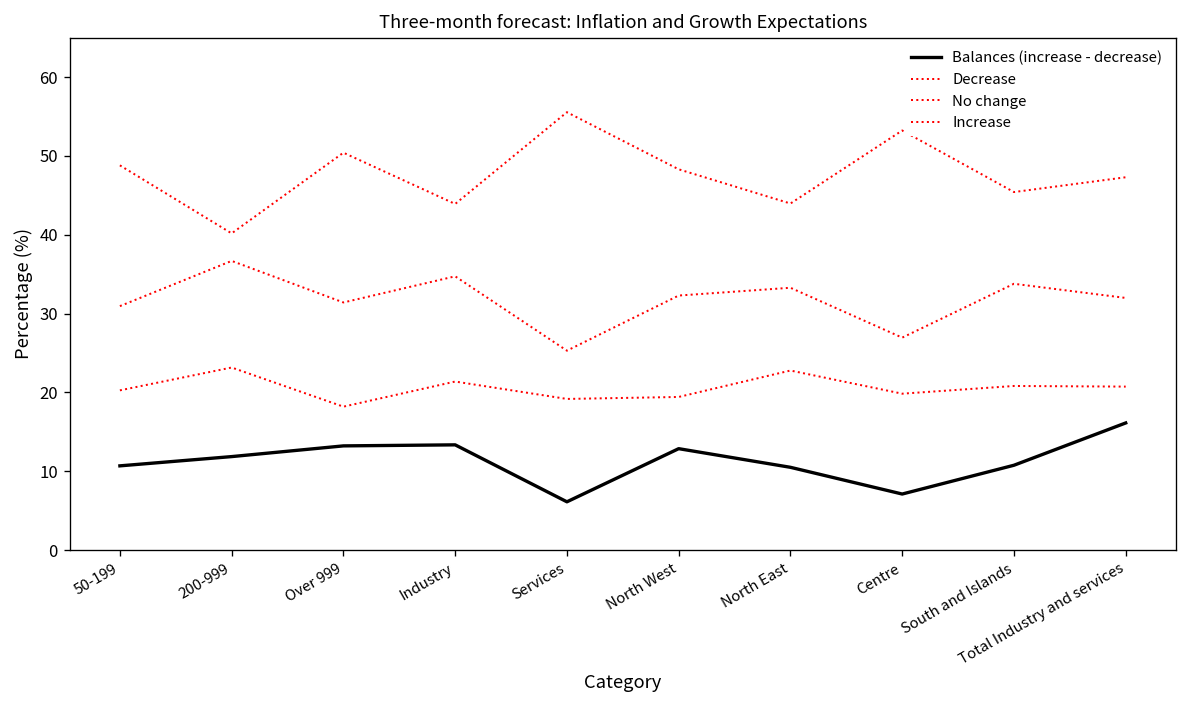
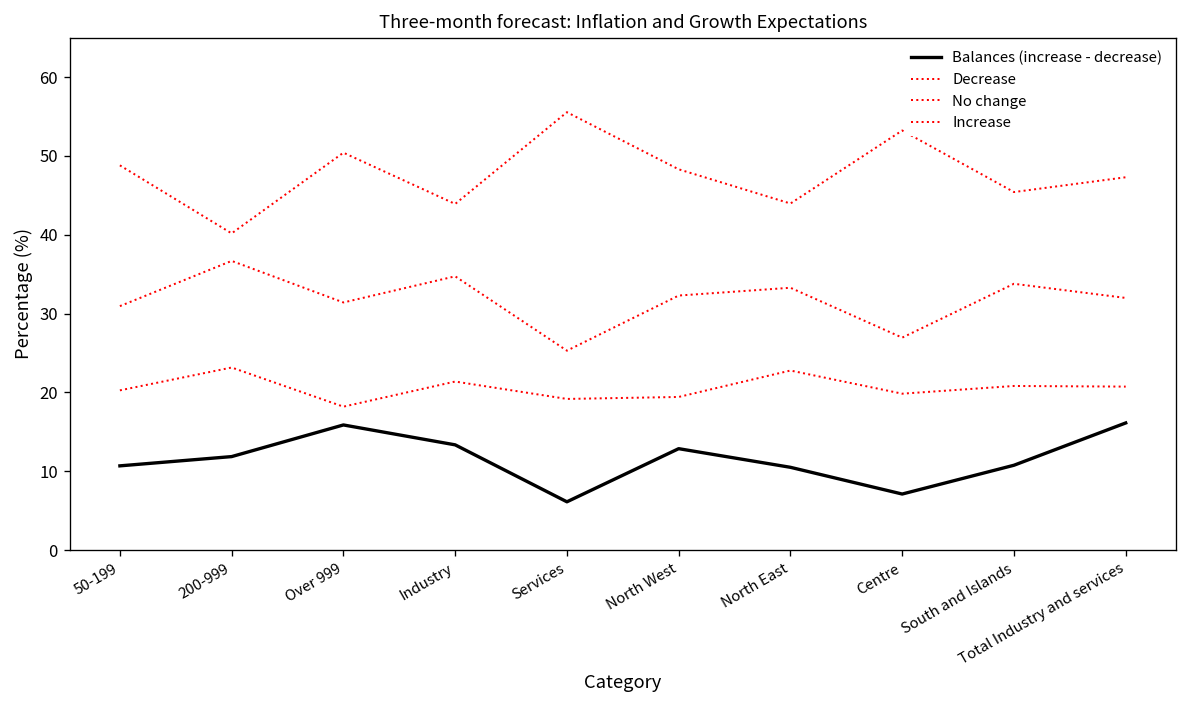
  {
    "Balances (increase - decrease)": {
      "50-199": 11,
      "200-999": 12,
-     "Over 999": 13,
+     "Over 999": 16,
      "Industry": 13,
      "Services": 6,
      "North West": 13,
      "North East": 10,
      "Centre": 7,
      "South and Islands": 11,
      "Total Industry and services": 16
    }
  }
